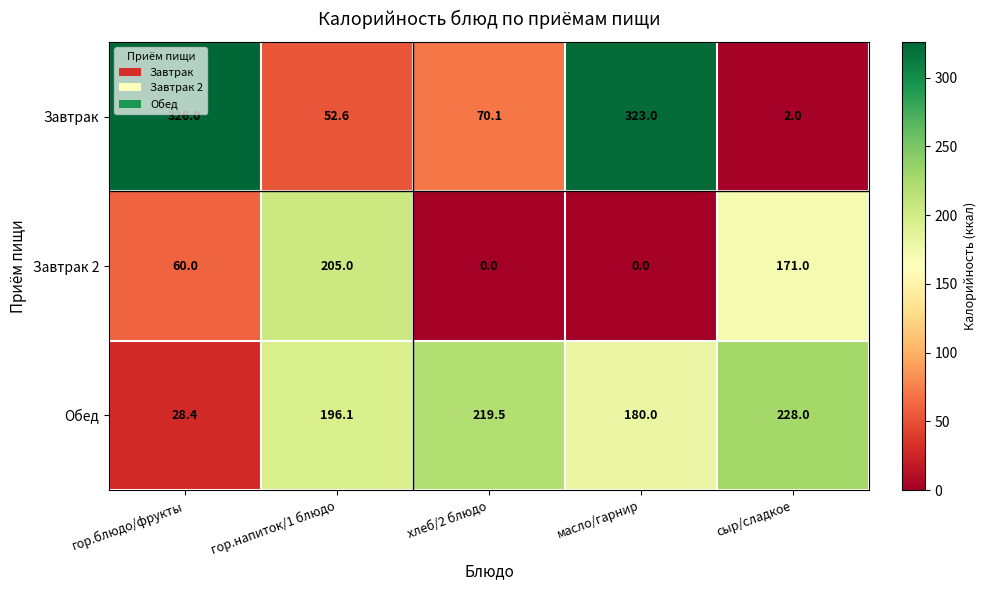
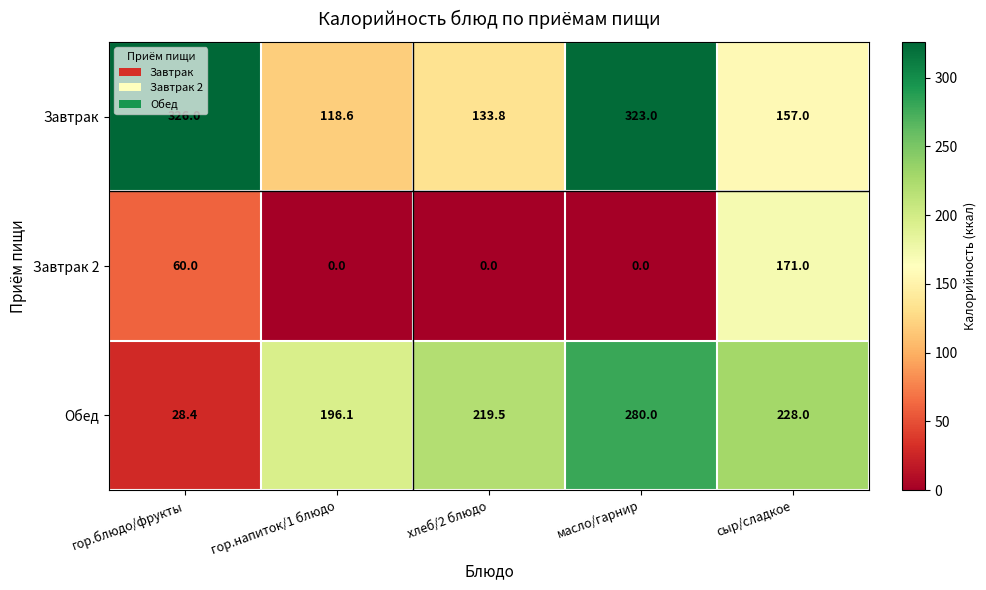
  {
    "Завтрак": {
-     "гор.напиток/1 блюдо": 52.6,
-     "хлеб/2 блюдо": 70.1,
+     "гор.напиток/1 блюдо": 118.6,
+     "хлеб/2 блюдо": 133.8,
      "масло/гарнир": 323.0,
-     "сыр/сладкое": 2.0
+     "сыр/сладкое": 157.0
    },
    "Завтрак 2": {
      "гор.блюдо/фрукты": 60.0,
-     "гор.напиток/1 блюдо": 205.0,
+     "гор.напиток/1 блюдо": 0.0,
      "хлеб/2 блюдо": 0.0,
      "масло/гарнир": 0.0,
      "сыр/сладкое": 171.0
    },
    "Обед": {
      "гор.блюдо/фрукты": 28.4,
      "гор.напиток/1 блюдо": 196.1,
      "хлеб/2 блюдо": 219.5,
-     "масло/гарнир": 180.0,
+     "масло/гарнир": 280.0,
      "сыр/сладкое": 228.0
    }
  }
